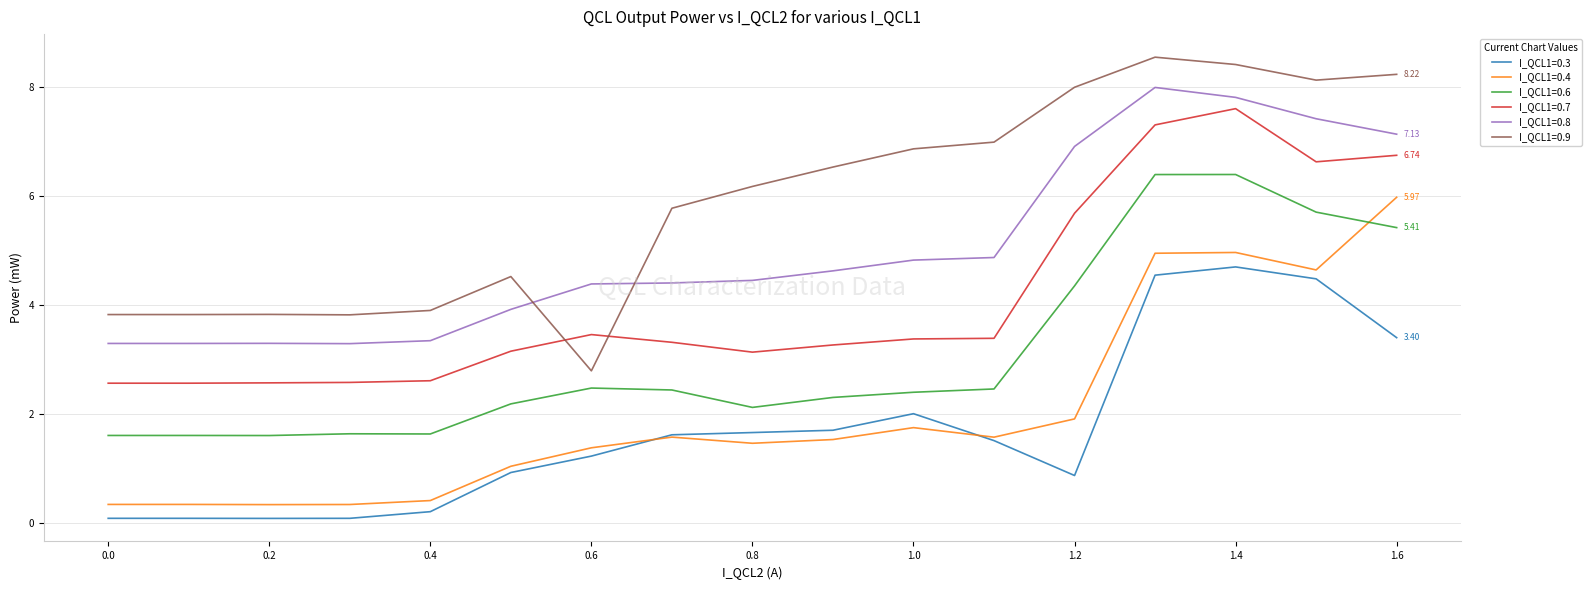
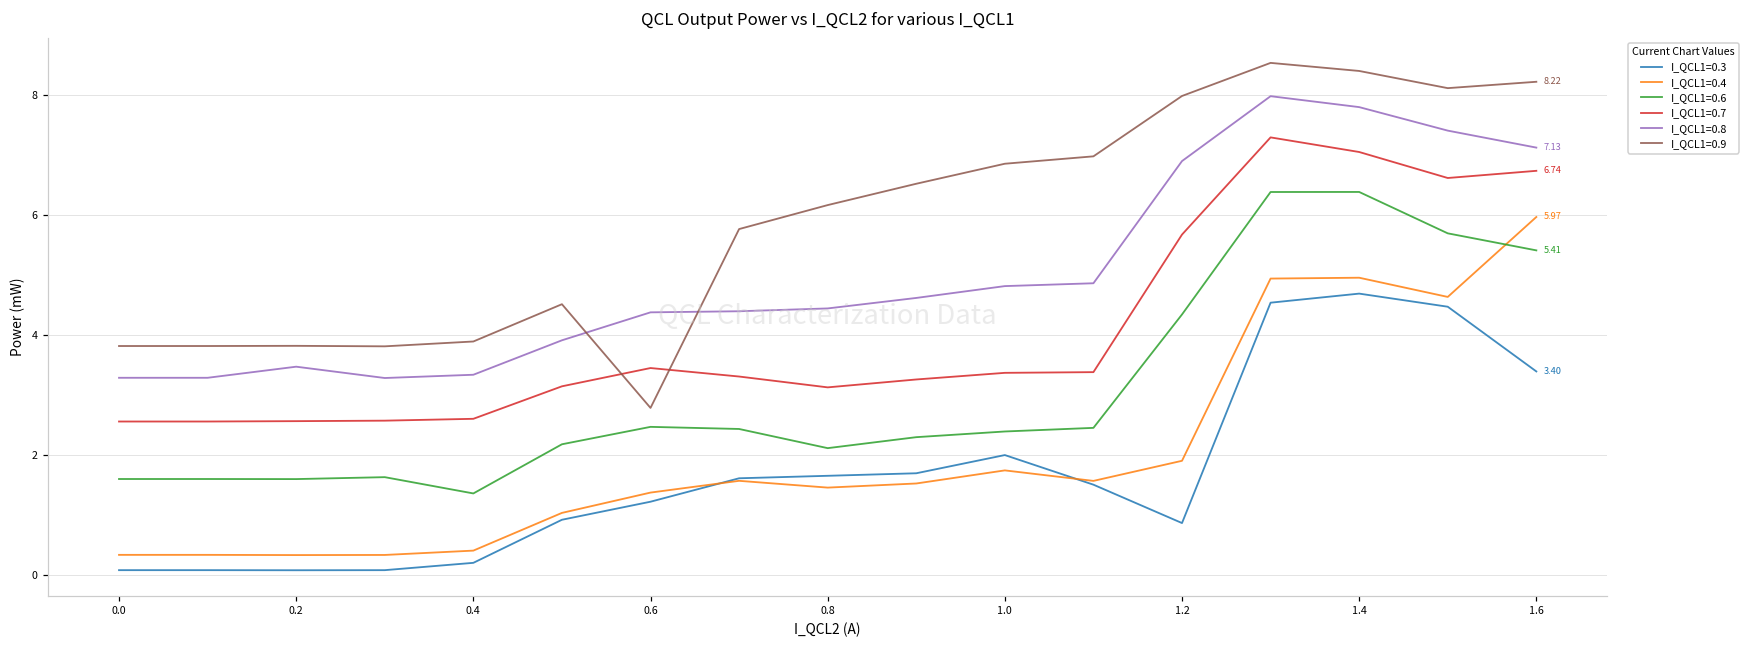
  {
    "I_QCL1=0.3": {
      "1.6": 3.40
    },
    "I_QCL1=0.4": {
      "1.6": 5.97
    },
    "I_QCL1=0.6": {
      "0.0": 1.6,
      "0.2": 1.6,
-     "0.4": 1.6,
+     "0.4": 1.4,
      "0.6": 2.5,
      "0.8": 2.1,
      "1.0": 2.4,
      "1.2": 4.3,
      "1.4": 6.4
    },
    "I_QCL1=0.7": {
      "0.0": 2.6,
      "0.2": 2.6,
      "0.4": 2.6,
      "0.6": 3.5,
      "0.8": 3.1,
      "1.0": 3.4,
      "1.2": 5.7,
-     "1.4": 7.6
+     "1.4": 7.1
    },
    "I_QCL1=0.8": {
      "0.0": 3.3,
-     "0.2": 3.3,
+     "0.2": 3.5,
      "0.4": 3.3,
      "0.6": 4.4,
      "0.8": 4.4,
      "1.0": 4.8,
      "1.2": 6.9,
      "1.4": 7.8
    },
    "I_QCL1=0.9": {
      "1.6": 8.22
    }
  }
